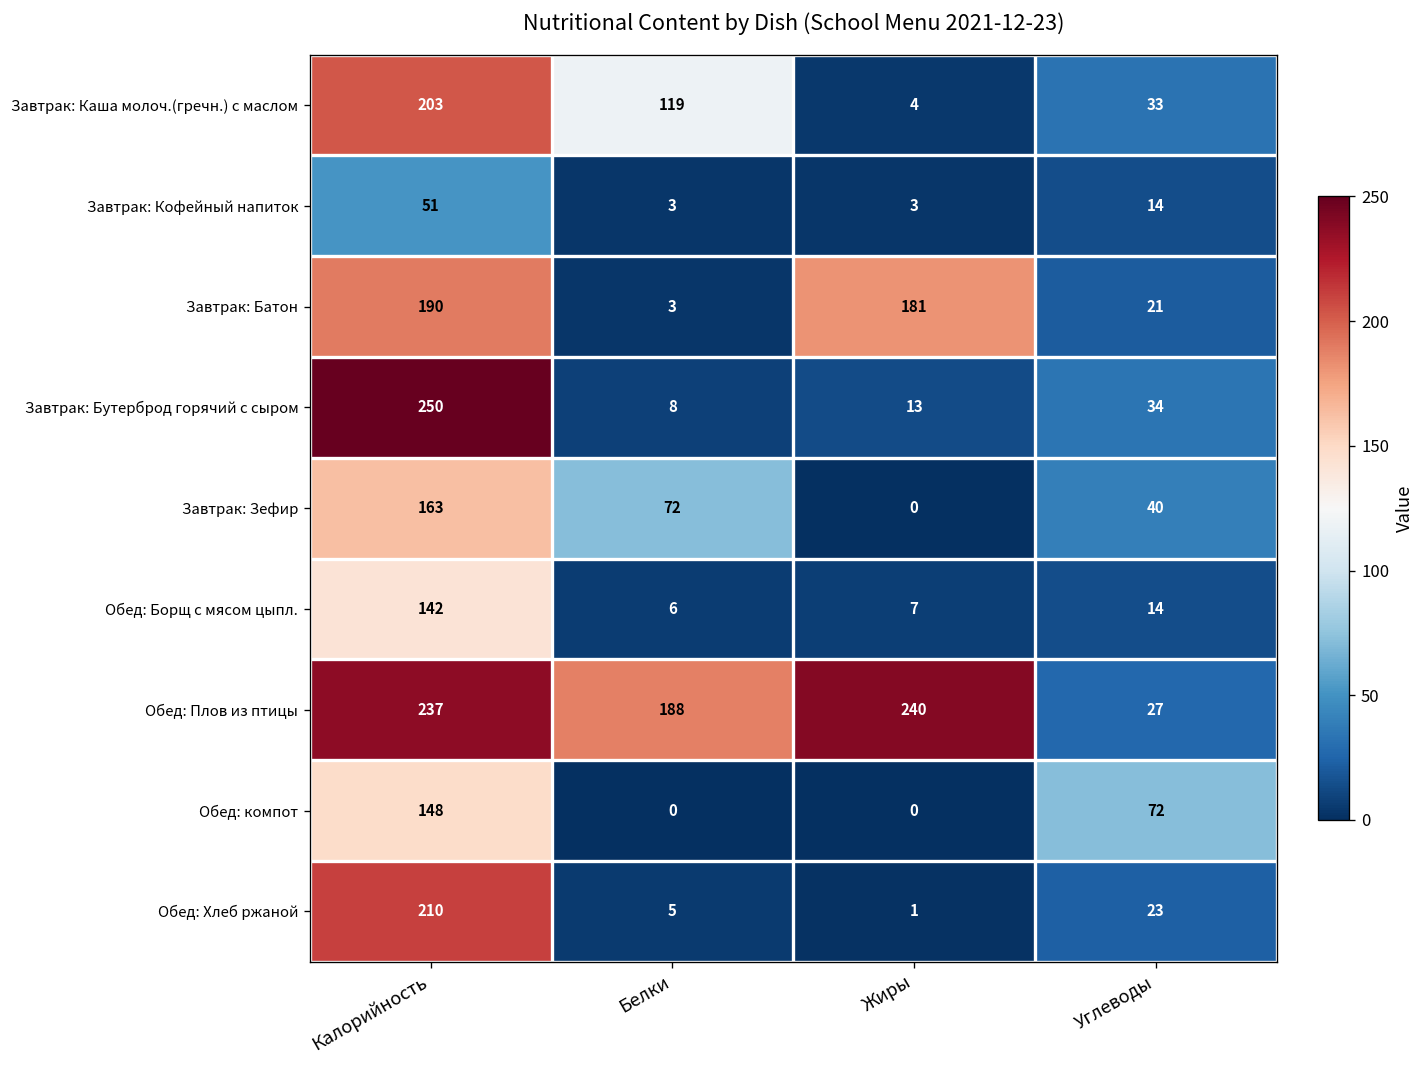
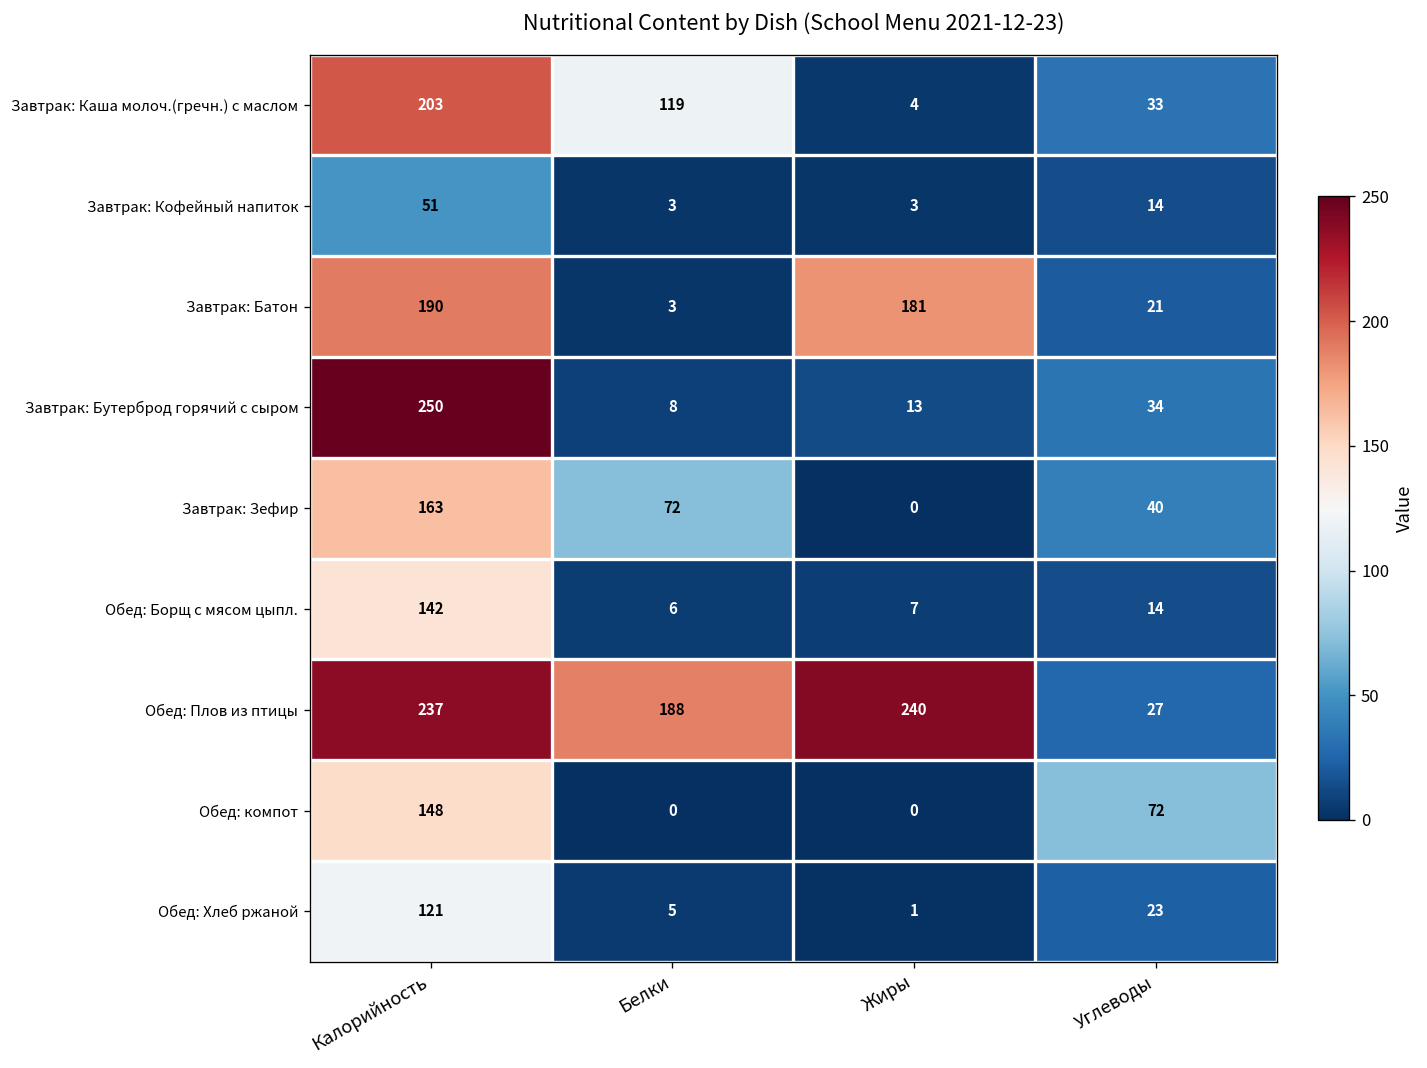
  {
    "Завтрак: Каша молоч.(гречн.) с маслом": {
      "Калорийность": 203,
      "Белки": 119,
      "Жиры": 4,
      "Углеводы": 33
    },
    "Завтрак: Кофейный напиток": {
      "Калорийность": 51,
      "Белки": 3,
      "Жиры": 3,
      "Углеводы": 14
    },
    "Завтрак: Батон": {
      "Калорийность": 190,
      "Белки": 3,
      "Жиры": 181,
      "Углеводы": 21
    },
    "Завтрак: Бутерброд горячий с сыром": {
      "Калорийность": 250,
      "Белки": 8,
      "Жиры": 13,
      "Углеводы": 34
    },
    "Завтрак: Зефир": {
      "Калорийность": 163,
      "Белки": 72,
      "Жиры": 0,
      "Углеводы": 40
    },
    "Обед: Борщ с мясом цыпл.": {
      "Калорийность": 142,
      "Белки": 6,
      "Жиры": 7,
      "Углеводы": 14
    },
    "Обед: Плов из птицы": {
      "Калорийность": 237,
      "Белки": 188,
      "Жиры": 240,
      "Углеводы": 27
    },
    "Обед: компот": {
      "Калорийность": 148,
      "Белки": 0,
      "Жиры": 0,
      "Углеводы": 72
    },
    "Обед: Хлеб ржаной": {
-     "Калорийность": 210,
+     "Калорийность": 121,
      "Белки": 5,
      "Жиры": 1,
      "Углеводы": 23
    }
  }
